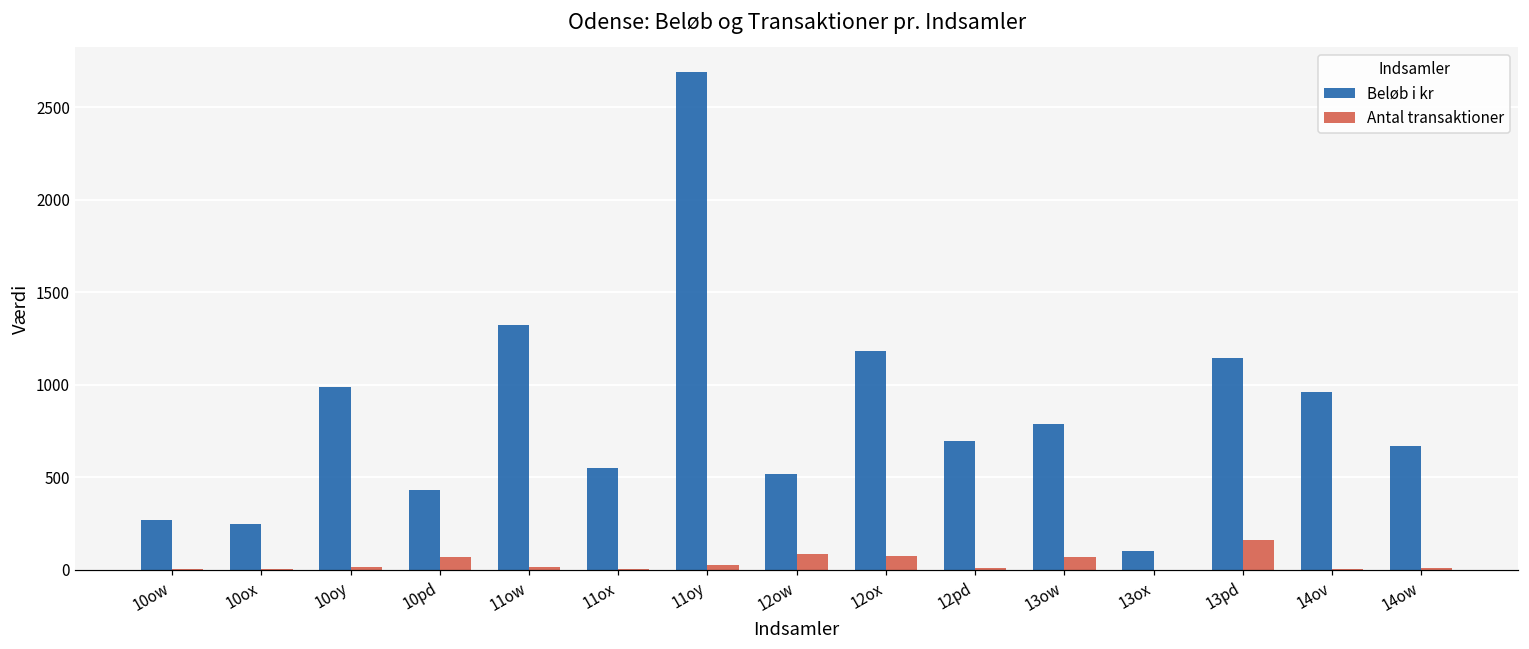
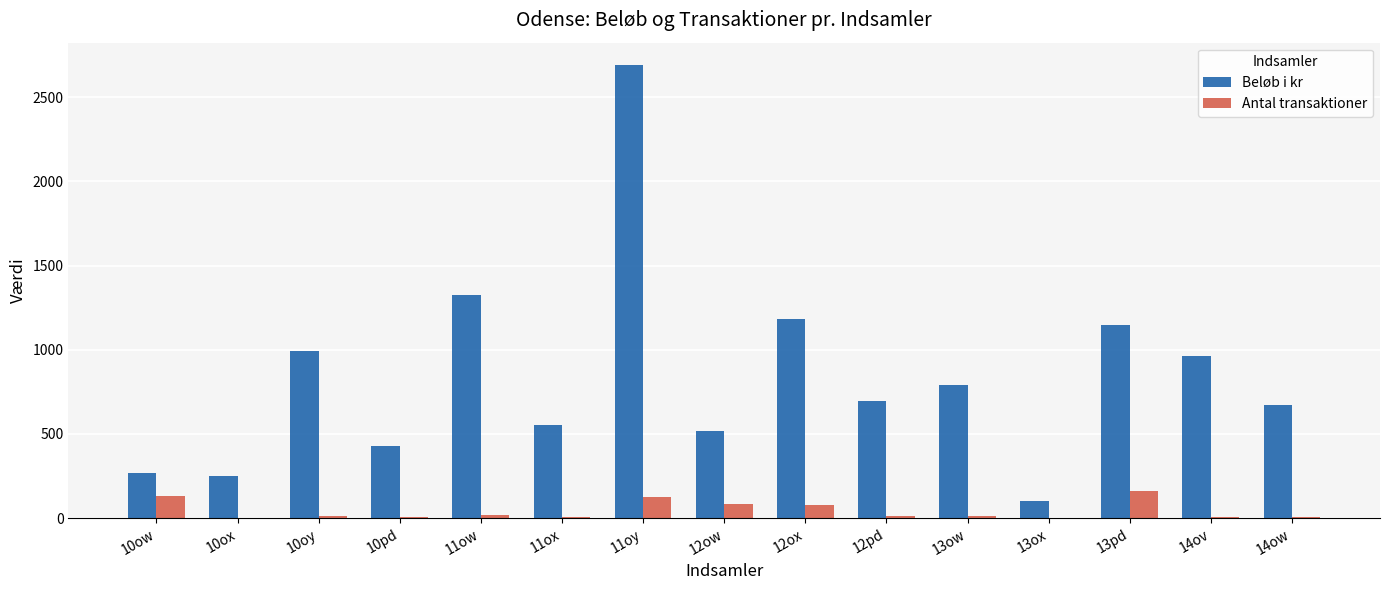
  {
    "Beløb i kr": {
      "10ow": 270,
      "10ox": 250,
      "10oy": 990,
      "10pd": 430,
      "11ow": 1330,
      "11ox": 550,
      "11oy": 2690,
      "12ow": 520,
      "12ox": 1180,
      "12pd": 700,
      "13ow": 790,
      "13ox": 100,
      "13pd": 1150,
      "14ov": 960,
      "14ow": 670
    },
    "Antal transaktioner": {
-     "10ow": 0,
-     "10pd": 70,
+     "10ow": 130,
+     "10pd": 0,
      "11ow": 20,
-     "11oy": 30,
+     "11oy": 130,
      "12ow": 80,
      "12ox": 80,
-     "13ow": 70,
+     "13ow": 10,
      "13pd": 160
    }
  }
